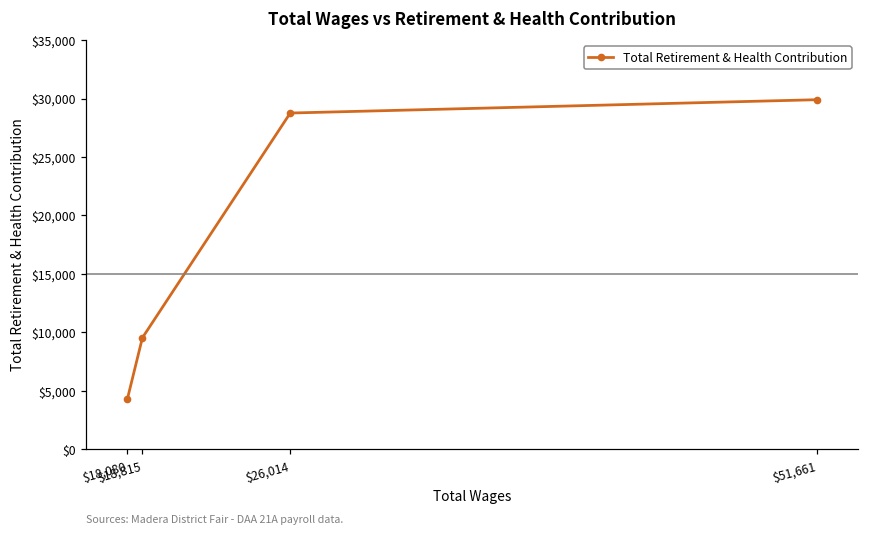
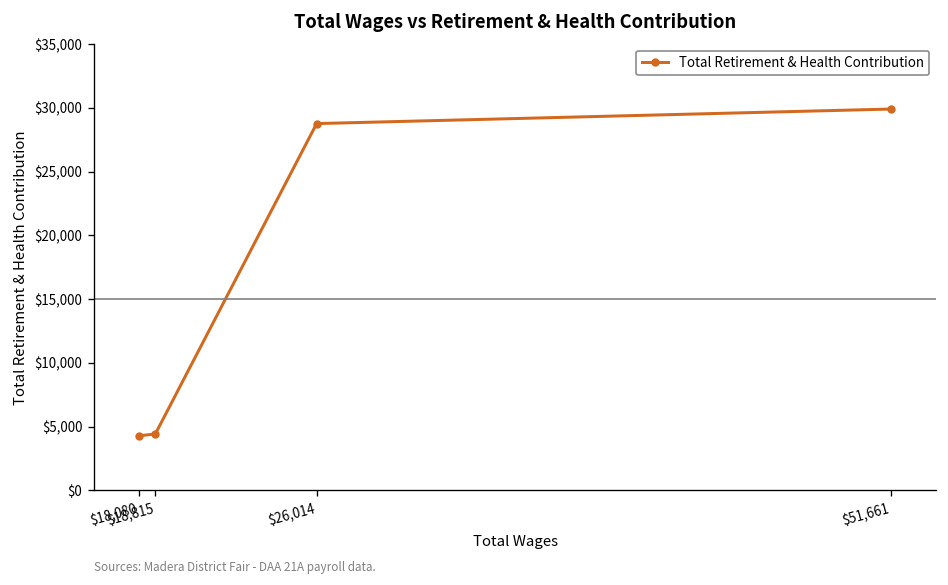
  {
    "$18,080": "$4,300",
-   "$18,815": "$9,500",
+   "$18,815": "$4,400",
    "$26,014": "$28,800",
    "$51,661": "$29,900"
  }
